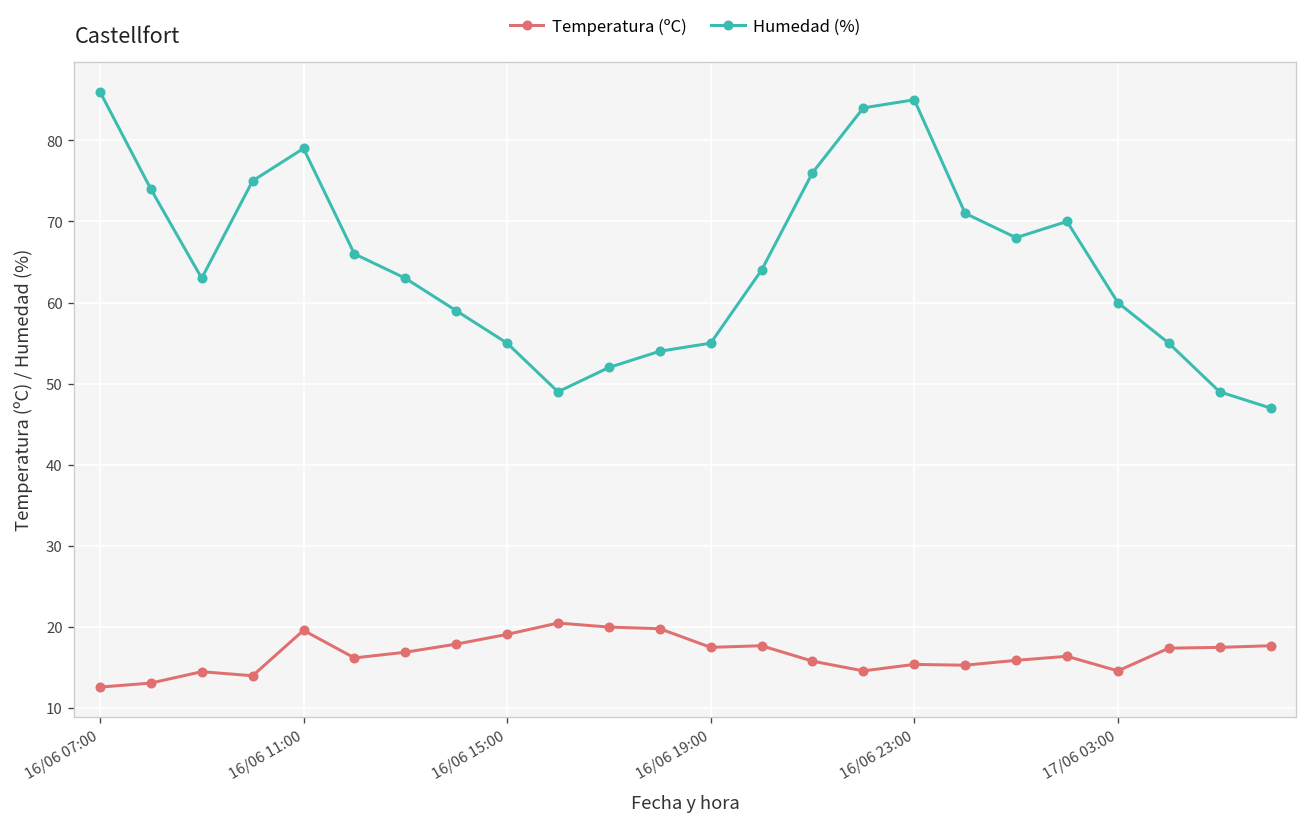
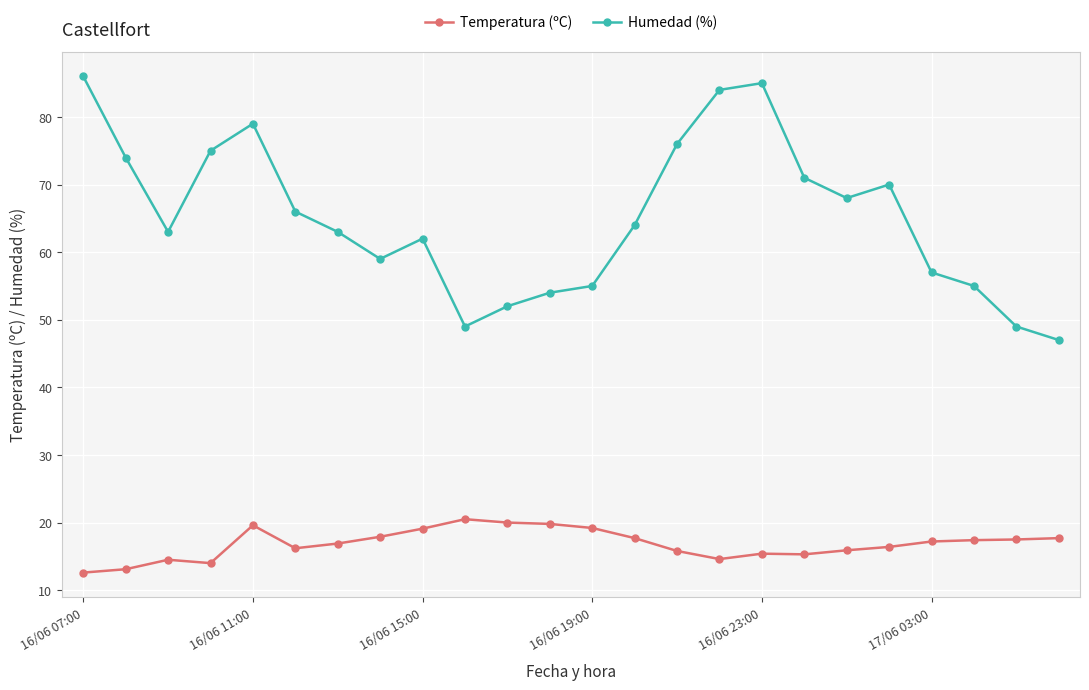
  {
    "Temperatura (ºC)": {
      "16/06 07:00": 13,
      "16/06 11:00": 20,
      "16/06 15:00": 19,
-     "16/06 19:00": 18,
+     "16/06 19:00": 19,
      "16/06 23:00": 15,
-     "17/06 03:00": 15
+     "17/06 03:00": 17
    },
    "Humedad (%)": {
      "16/06 07:00": 86,
      "16/06 11:00": 79,
-     "16/06 15:00": 55,
+     "16/06 15:00": 62,
      "16/06 19:00": 55,
      "16/06 23:00": 85,
-     "17/06 03:00": 60
+     "17/06 03:00": 57
    }
  }
